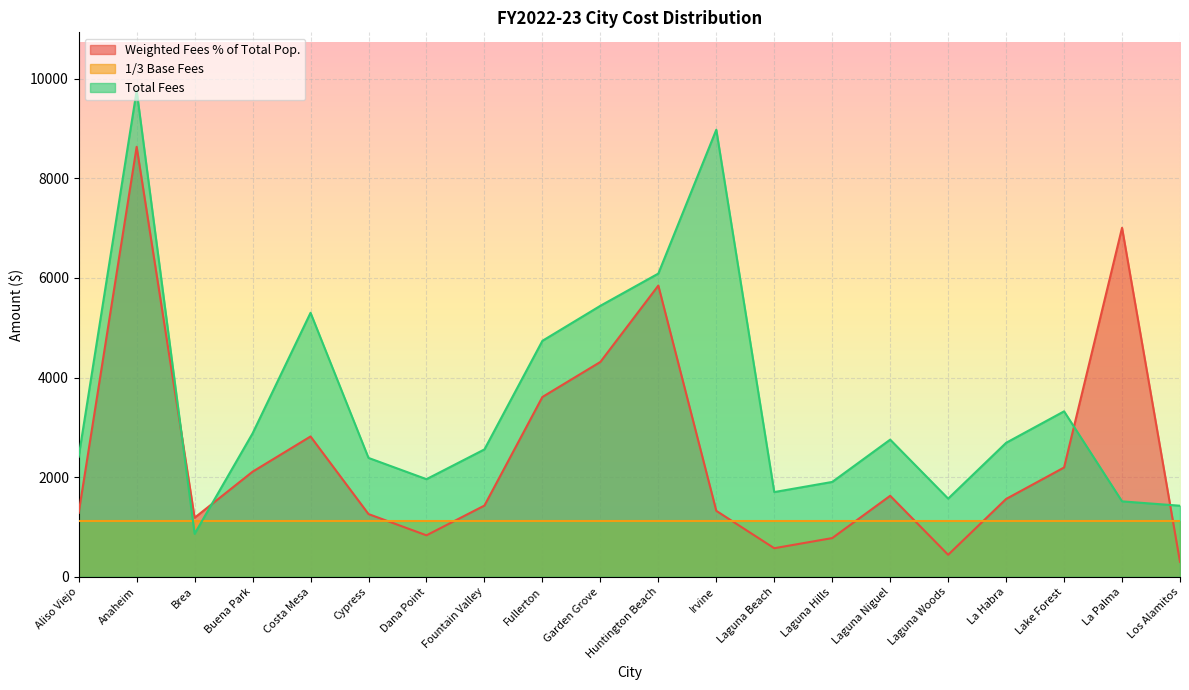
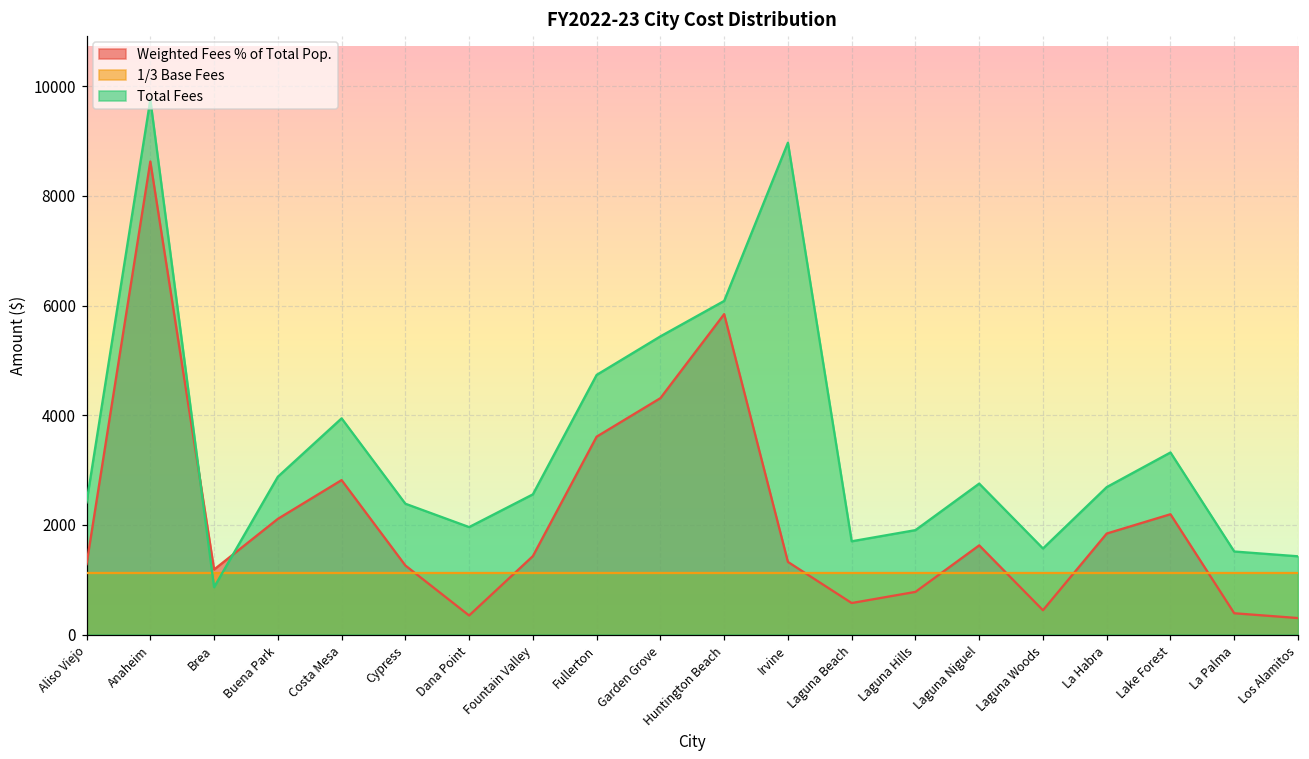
  {
    "Weighted Fees % of Total Pop.": {
      "Aliso Viejo": 1300,
      "Anaheim": 8600,
      "Brea": 1200,
      "Buena Park": 2100,
      "Costa Mesa": 2800,
      "Cypress": 1300,
-     "Dana Point": 800,
+     "Dana Point": 300,
      "Fountain Valley": 1400,
      "Fullerton": 3600,
      "Garden Grove": 4300,
      "Huntington Beach": 5800,
      "Irvine": 1300,
      "Laguna Beach": 600,
      "Laguna Hills": 800,
      "Laguna Niguel": 1600,
      "Laguna Woods": 400,
-     "La Habra": 1600,
+     "La Habra": 1800,
      "Lake Forest": 2200,
-     "La Palma": 7000,
+     "La Palma": 400,
      "Los Alamitos": 300
    },
    "1/3 Base Fees": {
      "Aliso Viejo": 1100,
      "Anaheim": 1100,
      "Brea": 1100,
      "Buena Park": 1100,
      "Costa Mesa": 1100,
      "Cypress": 1100,
      "Dana Point": 1100,
      "Fountain Valley": 1100,
      "Fullerton": 1100,
      "Garden Grove": 1100,
      "Huntington Beach": 1100,
      "Irvine": 1100,
      "Laguna Beach": 1100,
      "Laguna Hills": 1100,
      "Laguna Niguel": 1100,
      "Laguna Woods": 1100,
      "La Habra": 1100,
      "Lake Forest": 1100,
      "La Palma": 1100,
      "Los Alamitos": 1100
    },
    "Total Fees": {
      "Aliso Viejo": 2400,
      "Brea": 900,
      "Buena Park": 2900,
-     "Costa Mesa": 5300,
+     "Costa Mesa": 3900,
      "Cypress": 2400,
      "Dana Point": 2000,
      "Fountain Valley": 2600,
      "Fullerton": 4700,
      "Garden Grove": 5400,
      "Huntington Beach": 6100,
      "Irvine": 9000,
      "Laguna Beach": 1700,
      "Laguna Hills": 1900,
      "Laguna Niguel": 2800,
      "Laguna Woods": 1600,
      "La Habra": 2700,
      "Lake Forest": 3300,
      "La Palma": 1500,
      "Los Alamitos": 1400
    }
  }
